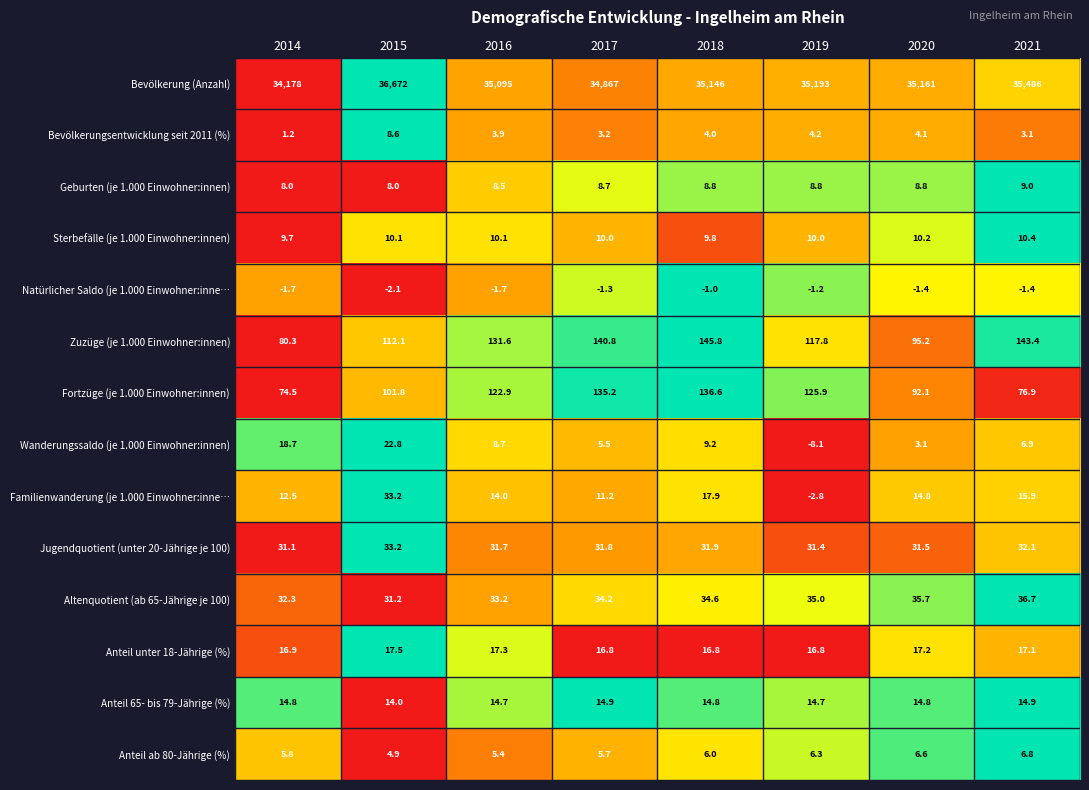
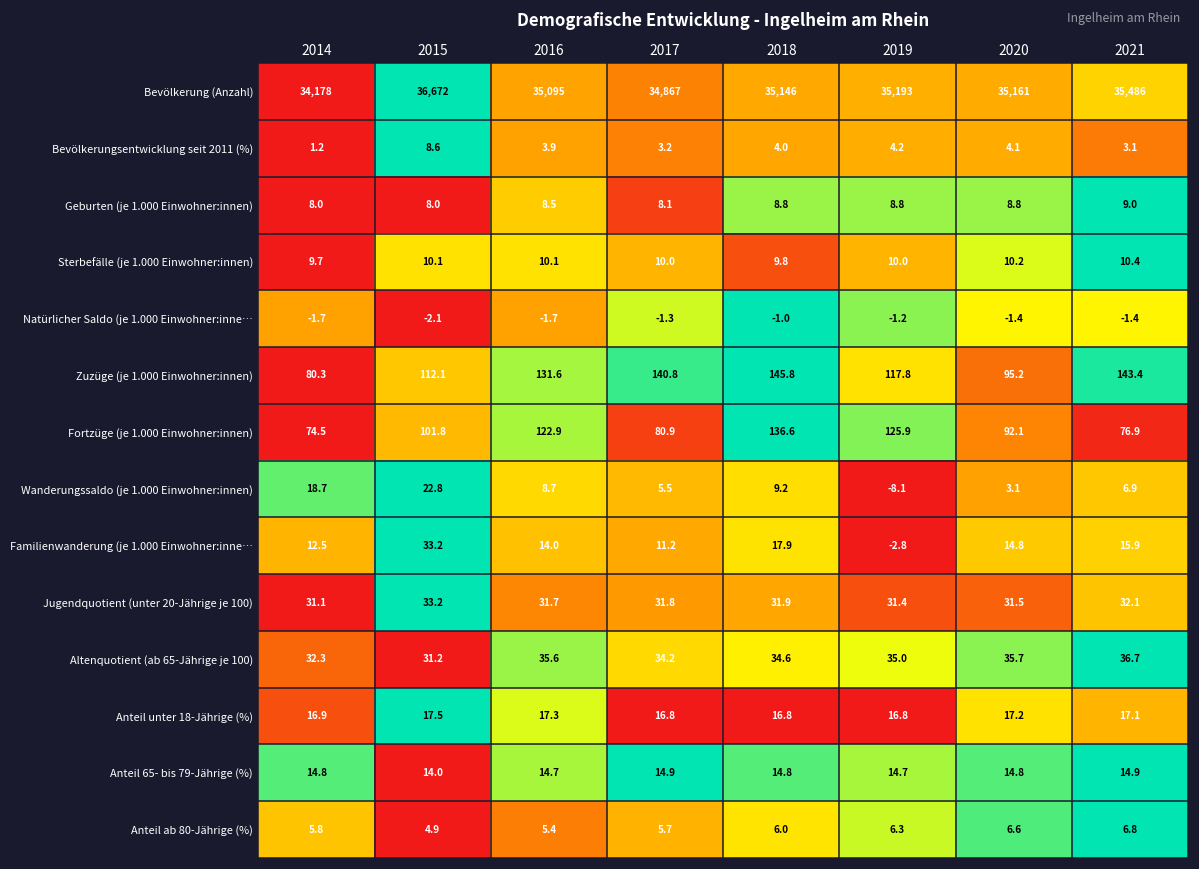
  {
    "Bevölkerung (Anzahl)": {
      "2014": "34,178",
      "2015": "36,672",
      "2016": "35,095",
      "2017": "34,867",
      "2018": "35,146",
      "2019": "35,193",
      "2020": "35,161",
      "2021": "35,486"
    },
    "Bevölkerungsentwicklung seit 2011 (%)": {
      "2014": "1.2",
      "2015": "8.6",
      "2016": "3.9",
      "2017": "3.2",
      "2018": "4.0",
      "2019": "4.2",
      "2020": "4.1",
      "2021": "3.1"
    },
    "Geburten (je 1.000 Einwohner:innen)": {
      "2014": "8.0",
      "2015": "8.0",
      "2016": "8.5",
-     "2017": "8.7",
+     "2017": "8.1",
      "2018": "8.8",
      "2019": "8.8",
      "2020": "8.8",
      "2021": "9.0"
    },
    "Sterbefälle (je 1.000 Einwohner:innen)": {
      "2014": "9.7",
      "2015": "10.1",
      "2016": "10.1",
      "2017": "10.0",
      "2018": "9.8",
      "2019": "10.0",
      "2020": "10.2",
      "2021": "10.4"
    },
    "Natürlicher Saldo (je 1.000 Einwohner:inne…": {
      "2014": "-1.7",
      "2015": "-2.1",
      "2016": "-1.7",
      "2017": "-1.3",
      "2018": "-1.0",
      "2019": "-1.2",
      "2020": "-1.4",
      "2021": "-1.4"
    },
    "Zuzüge (je 1.000 Einwohner:innen)": {
      "2014": "80.3",
      "2015": "112.1",
      "2016": "131.6",
      "2017": "140.8",
      "2018": "145.8",
      "2019": "117.8",
      "2020": "95.2",
      "2021": "143.4"
    },
    "Fortzüge (je 1.000 Einwohner:innen)": {
      "2014": "74.5",
      "2015": "101.8",
      "2016": "122.9",
-     "2017": "135.2",
+     "2017": "80.9",
      "2018": "136.6",
      "2019": "125.9",
      "2020": "92.1",
      "2021": "76.9"
    },
    "Wanderungssaldo (je 1.000 Einwohner:innen)": {
      "2014": "18.7",
      "2015": "22.8",
      "2016": "8.7",
      "2017": "5.5",
      "2018": "9.2",
      "2019": "-8.1",
      "2020": "3.1",
      "2021": "6.9"
    },
    "Familienwanderung (je 1.000 Einwohner:inne…": {
      "2014": "12.5",
      "2015": "33.2",
      "2016": "14.0",
      "2017": "11.2",
      "2018": "17.9",
      "2019": "-2.8",
      "2020": "14.8",
      "2021": "15.9"
    },
    "Jugendquotient (unter 20-Jährige je 100)": {
      "2014": "31.1",
      "2015": "33.2",
      "2016": "31.7",
      "2017": "31.8",
      "2018": "31.9",
      "2019": "31.4",
      "2020": "31.5",
      "2021": "32.1"
    },
    "Altenquotient (ab 65-Jährige je 100)": {
      "2014": "32.3",
      "2015": "31.2",
-     "2016": "33.2",
+     "2016": "35.6",
      "2017": "34.2",
      "2018": "34.6",
      "2019": "35.0",
      "2020": "35.7",
      "2021": "36.7"
    },
    "Anteil unter 18-Jährige (%)": {
      "2014": "16.9",
      "2015": "17.5",
      "2016": "17.3",
      "2017": "16.8",
      "2018": "16.8",
      "2019": "16.8",
      "2020": "17.2",
      "2021": "17.1"
    },
    "Anteil 65- bis 79-Jährige (%)": {
      "2014": "14.8",
      "2015": "14.0",
      "2016": "14.7",
      "2017": "14.9",
      "2018": "14.8",
      "2019": "14.7",
      "2020": "14.8",
      "2021": "14.9"
    },
    "Anteil ab 80-Jährige (%)": {
      "2014": "5.8",
      "2015": "4.9",
      "2016": "5.4",
      "2017": "5.7",
      "2018": "6.0",
      "2019": "6.3",
      "2020": "6.6",
      "2021": "6.8"
    }
  }
